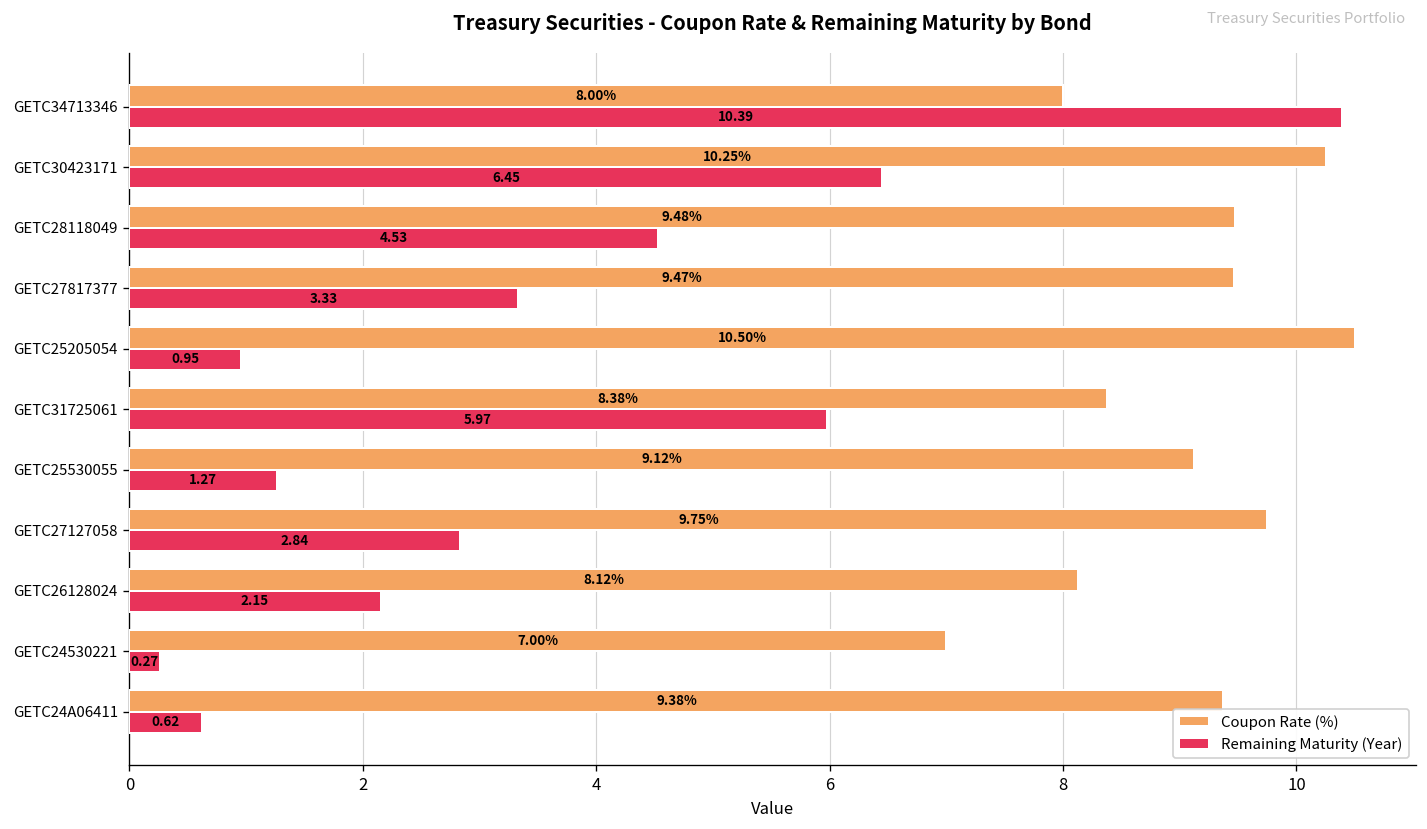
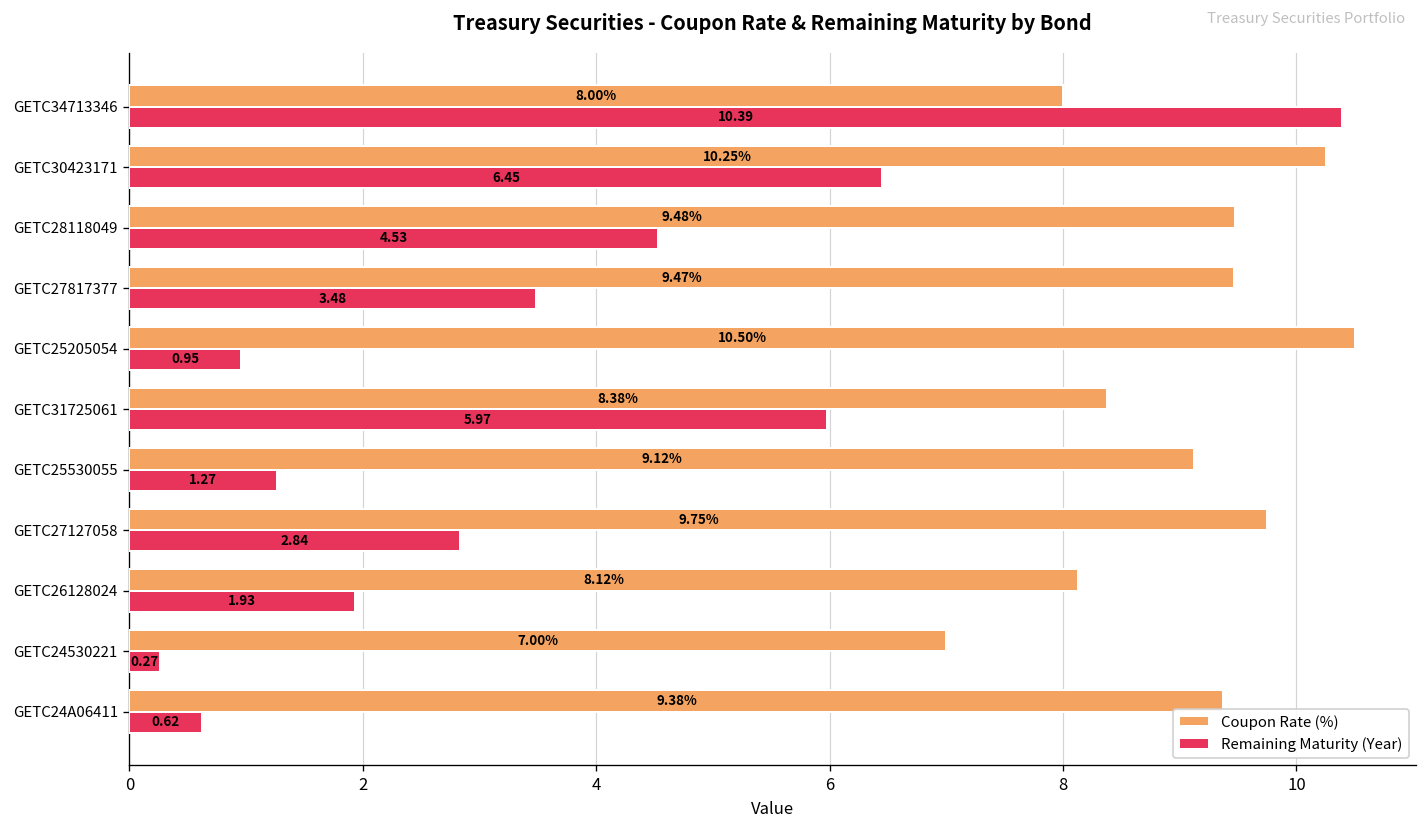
  {
    "Coupon Rate (%)": {
      "GETC34713346": "8.00%",
      "GETC30423171": "10.25%",
      "GETC28118049": "9.48%",
      "GETC27817377": "9.47%",
      "GETC25205054": "10.50%",
      "GETC31725061": "8.38%",
      "GETC25530055": "9.12%",
      "GETC27127058": "9.75%",
      "GETC26128024": "8.12%",
      "GETC24530221": "7.00%",
      "GETC24A06411": "9.38%"
    },
    "Remaining Maturity (Year)": {
      "GETC34713346": "10.39",
      "GETC30423171": "6.45",
      "GETC28118049": "4.53",
-     "GETC27817377": "3.33",
+     "GETC27817377": "3.48",
      "GETC25205054": "0.95",
      "GETC31725061": "5.97",
      "GETC25530055": "1.27",
      "GETC27127058": "2.84",
-     "GETC26128024": "2.15",
+     "GETC26128024": "1.93",
      "GETC24530221": "0.27",
      "GETC24A06411": "0.62"
    }
  }
